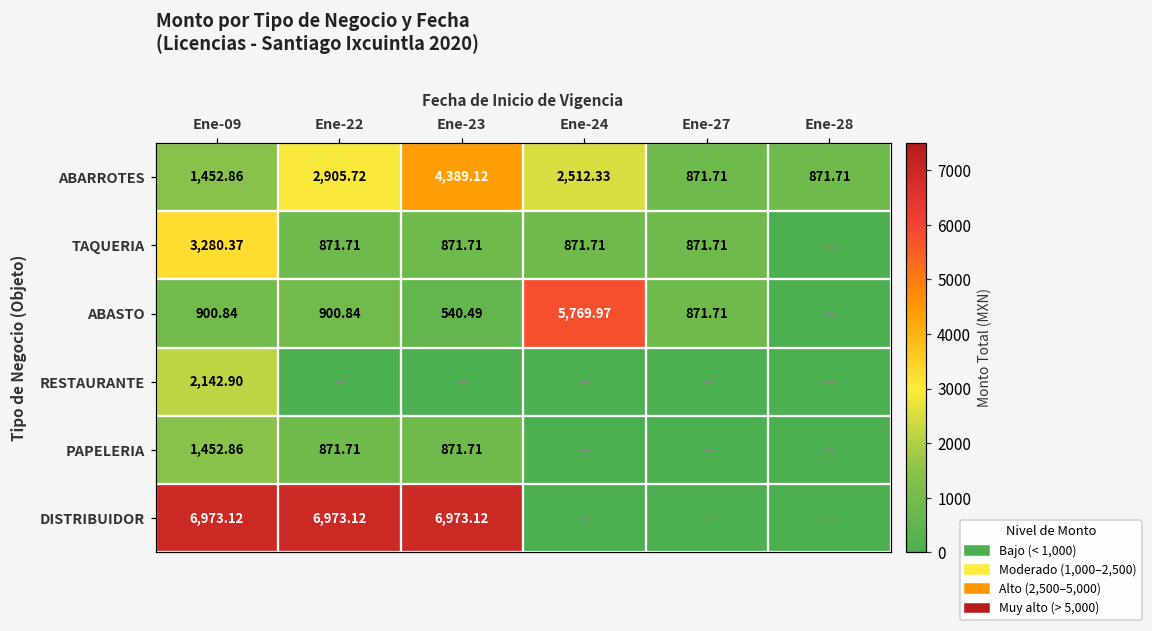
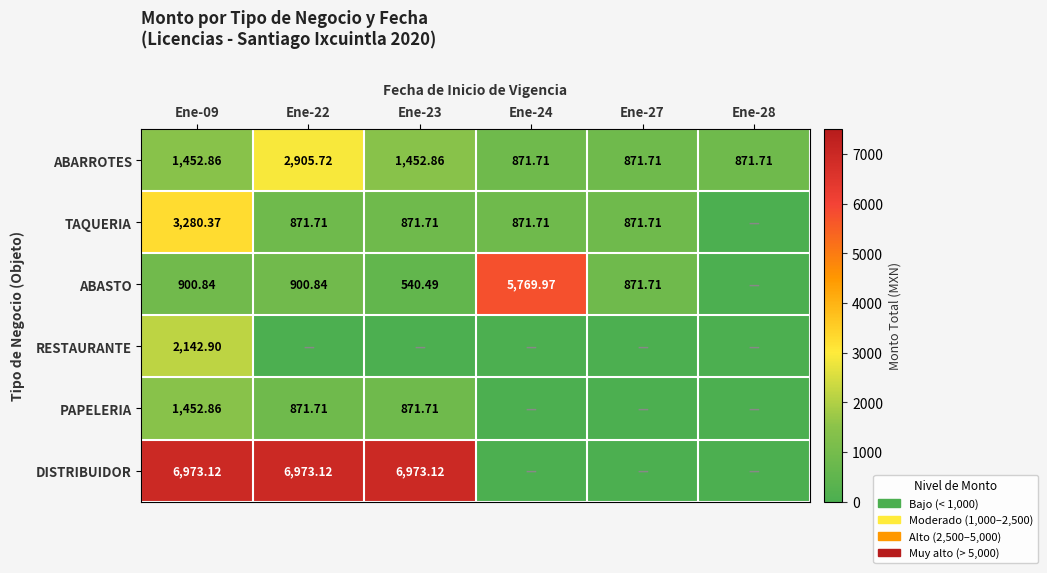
  {
    "ABARROTES": {
      "Ene-09": "1,452.86",
      "Ene-22": "2,905.72",
-     "Ene-23": "4,389.12",
-     "Ene-24": "2,512.33",
+     "Ene-23": "1,452.86",
+     "Ene-24": "871.71",
      "Ene-27": "871.71",
      "Ene-28": "871.71"
    },
    "TAQUERIA": {
      "Ene-09": "3,280.37",
      "Ene-22": "871.71",
      "Ene-23": "871.71",
      "Ene-24": "871.71",
      "Ene-27": "871.71"
    },
    "ABASTO": {
      "Ene-09": "900.84",
      "Ene-22": "900.84",
      "Ene-23": "540.49",
      "Ene-24": "5,769.97",
      "Ene-27": "871.71"
    },
    "RESTAURANTE": {
      "Ene-09": "2,142.90"
    },
    "PAPELERIA": {
      "Ene-09": "1,452.86",
      "Ene-22": "871.71",
      "Ene-23": "871.71"
    },
    "DISTRIBUIDOR": {
      "Ene-09": "6,973.12",
      "Ene-22": "6,973.12",
      "Ene-23": "6,973.12"
    }
  }
